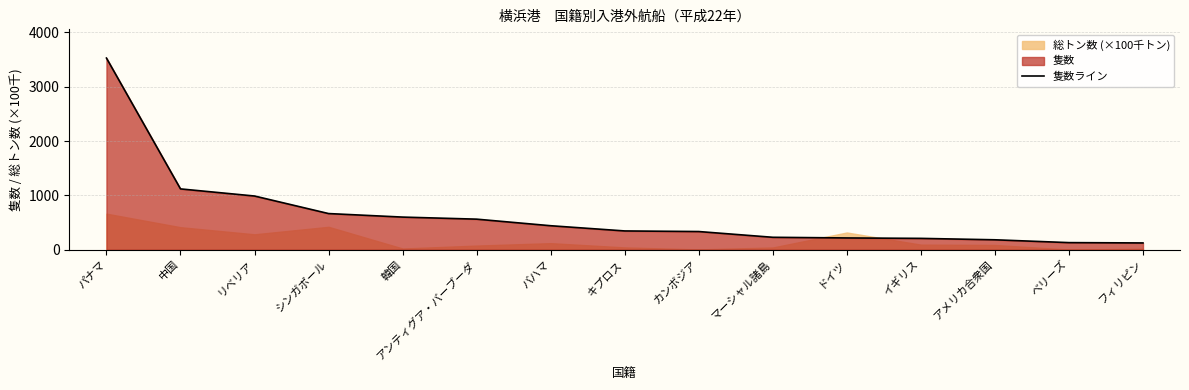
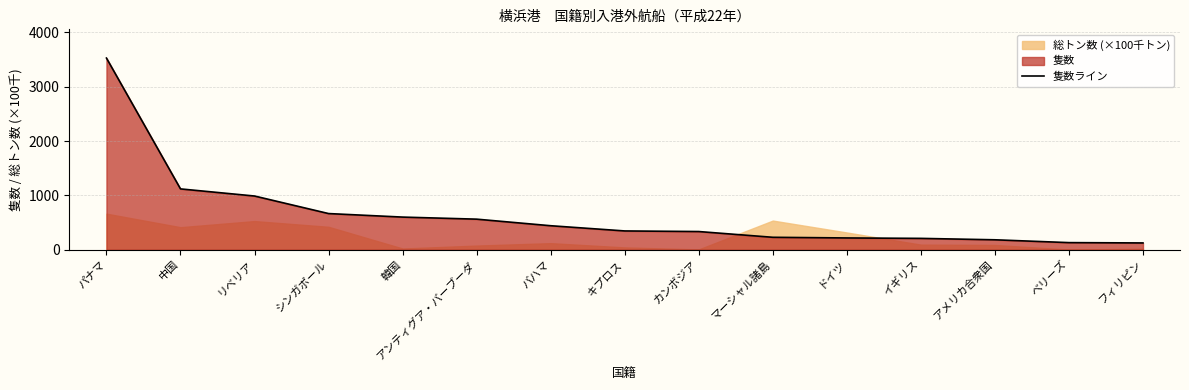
  {
    "総トン数 (×100千トン)": {
      "パナマ": 700,
      "中国": 400,
-     "リベリア": 300,
+     "リベリア": 500,
      "シンガポール": 400,
      "アンティグア・バーブーダ": 100,
      "バハマ": 100,
-     "マーシャル諸島": 0,
+     "マーシャル諸島": 500,
      "ドイツ": 300,
      "イギリス": 100,
      "アメリカ合衆国": 100
    },
    "隻数": {
      "パナマ": 3500,
      "中国": 1100,
      "リベリア": 1000,
      "シンガポール": 700,
      "韓国": 600,
      "アンティグア・バーブーダ": 600,
      "バハマ": 400,
      "キプロス": 300,
      "カンボジア": 300,
      "マーシャル諸島": 200,
      "ドイツ": 200,
      "イギリス": 200,
      "アメリカ合衆国": 200,
      "ベリーズ": 100,
      "フィリピン": 100
    }
  }
